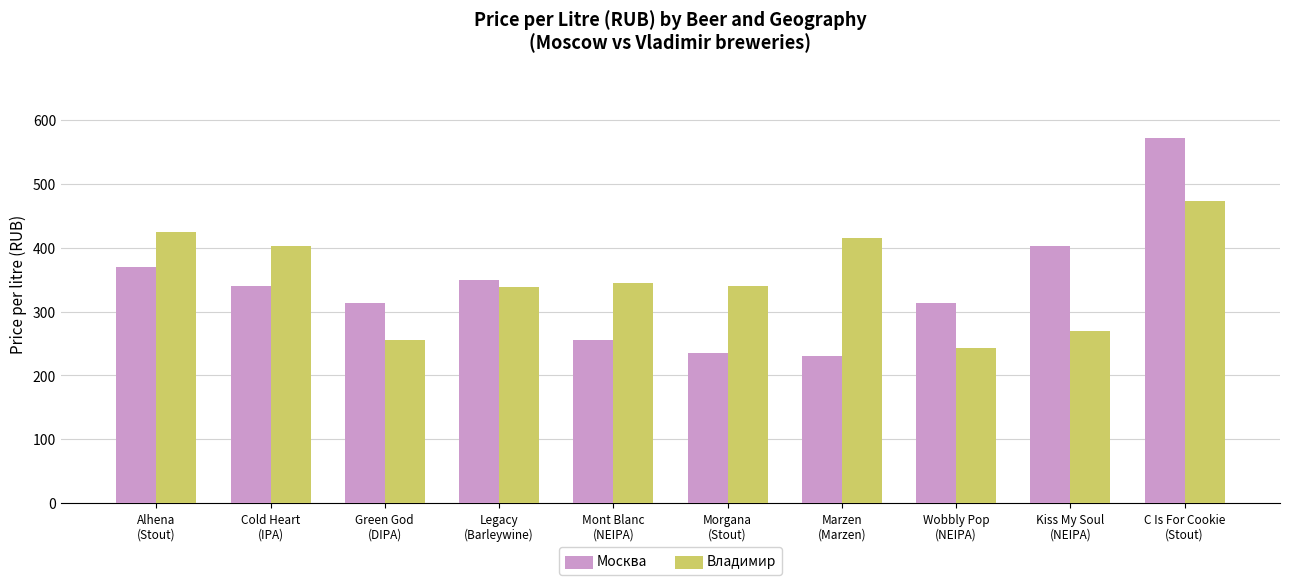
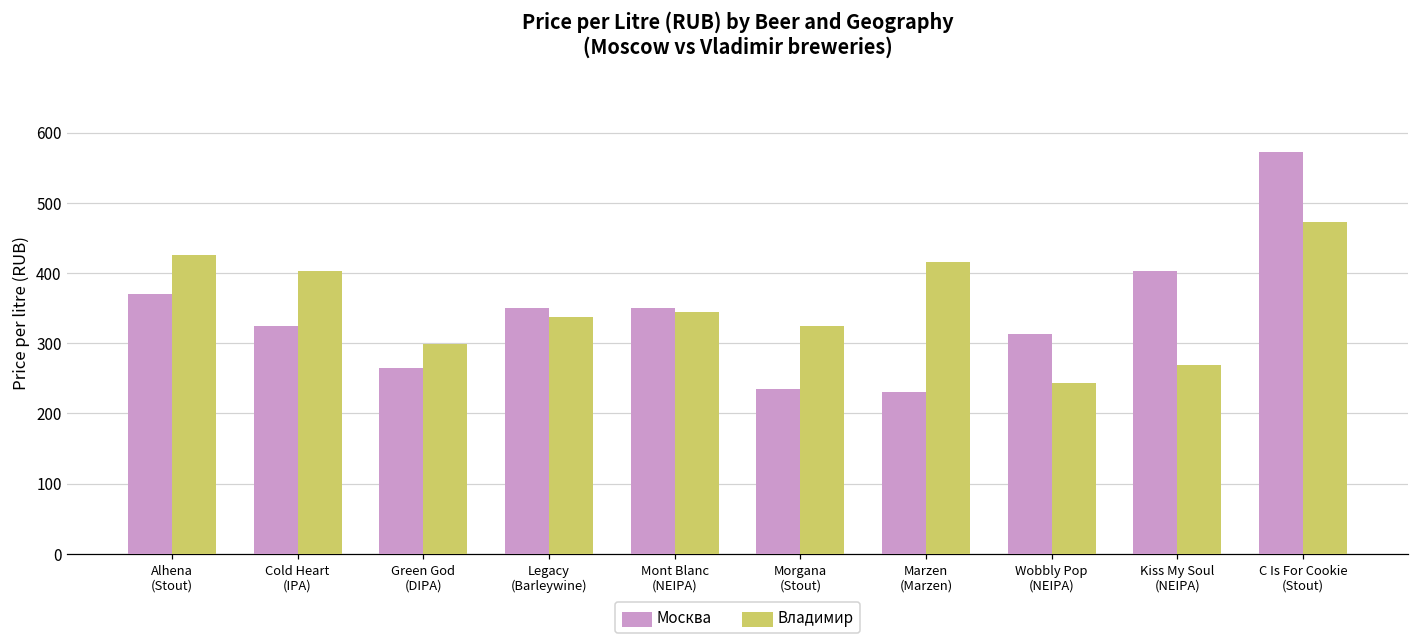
  {
    "Москва": {
      "Alhena (Stout)": 370,
-     "Cold Heart (IPA)": 340,
-     "Green God (DIPA)": 310,
+     "Cold Heart (IPA)": 330,
+     "Green God (DIPA)": 270,
      "Legacy (Barleywine)": 350,
-     "Mont Blanc (NEIPA)": 260,
+     "Mont Blanc (NEIPA)": 350,
      "Morgana (Stout)": 240,
      "Marzen (Marzen)": 230,
      "Wobbly Pop (NEIPA)": 310,
      "Kiss My Soul (NEIPA)": 400,
      "C Is For Cookie (Stout)": 570
    },
    "Владимир": {
      "Alhena (Stout)": 430,
      "Cold Heart (IPA)": 400,
-     "Green God (DIPA)": 260,
+     "Green God (DIPA)": 300,
      "Legacy (Barleywine)": 340,
      "Mont Blanc (NEIPA)": 350,
-     "Morgana (Stout)": 340,
+     "Morgana (Stout)": 330,
      "Marzen (Marzen)": 420,
      "Wobbly Pop (NEIPA)": 240,
      "Kiss My Soul (NEIPA)": 270,
      "C Is For Cookie (Stout)": 470
    }
  }
